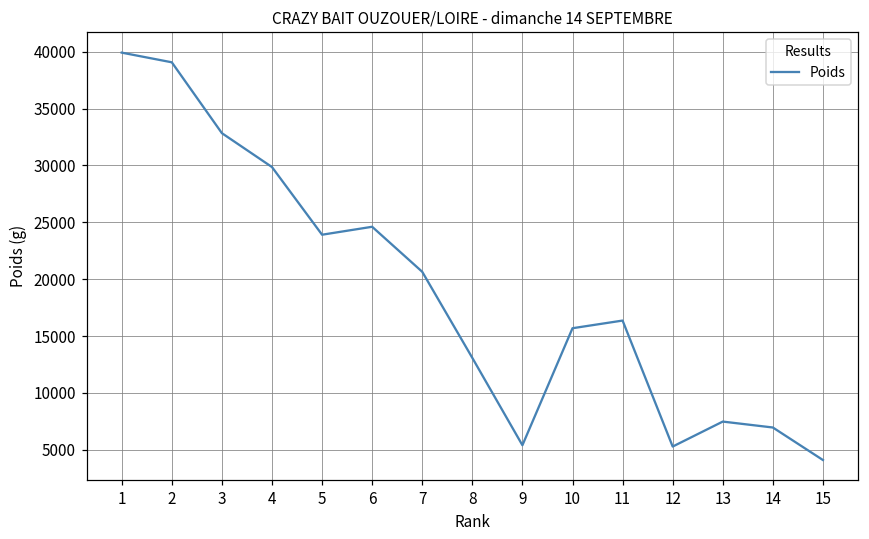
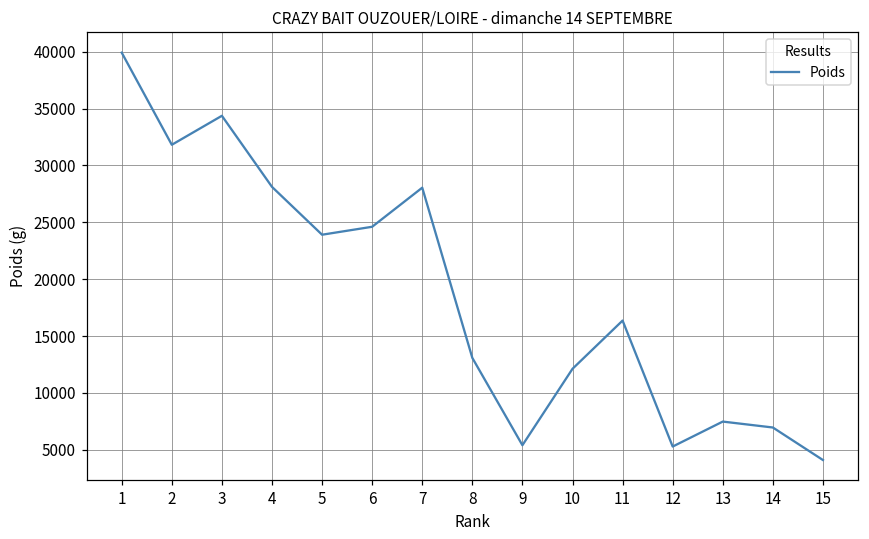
  {
    "1": 39900,
-   "2": 39100,
-   "3": 32800,
-   "4": 29900,
+   "2": 31800,
+   "3": 34400,
+   "4": 28100,
    "5": 23900,
    "6": 24600,
-   "7": 20700,
+   "7": 28000,
    "8": 13100,
    "9": 5400,
-   "10": 15700,
+   "10": 12100,
    "11": 16400,
    "12": 5300,
    "13": 7500,
    "14": 7000,
    "15": 4100
  }
